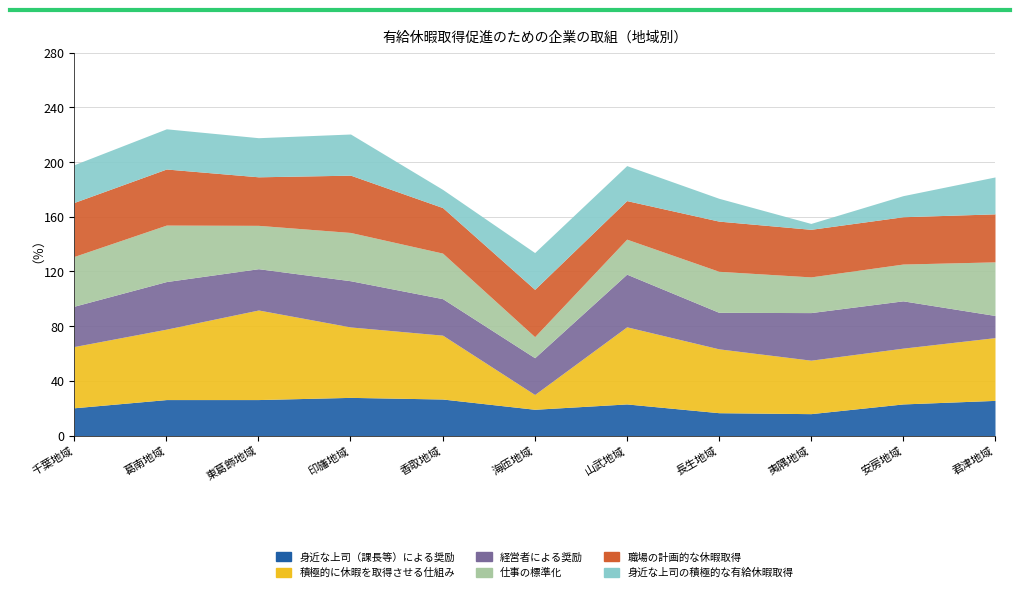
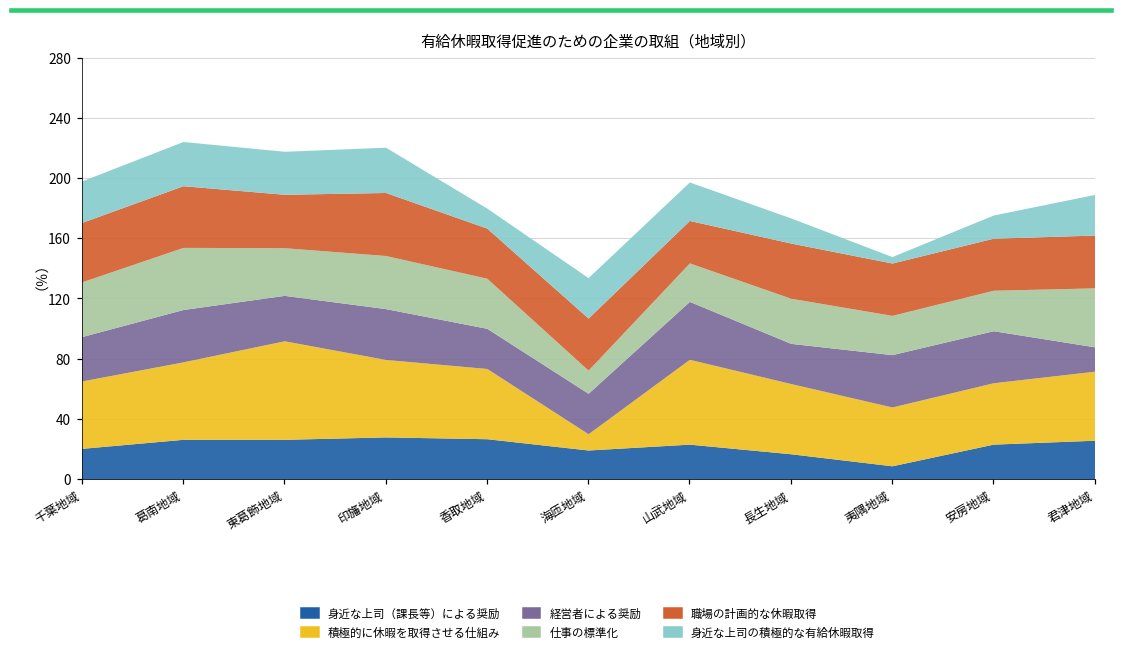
  {
    "身近な上司（課長等）による奨励": {
      "千葉地域": 20,
      "葛南地域": 26,
      "東葛飾地域": 26,
      "印旛地域": 28,
      "香取地域": 27,
      "海匝地域": 19,
      "山武地域": 23,
      "長生地域": 17,
-     "夷隅地域": 16,
+     "夷隅地域": 9,
      "安房地域": 23,
      "君津地域": 26
    },
    "積極的に休暇を取得させる仕組み": {
      "千葉地域": 45,
      "葛南地域": 52,
      "東葛飾地域": 66,
      "印旛地域": 52,
      "香取地域": 47,
      "海匝地域": 11,
      "山武地域": 56,
      "長生地域": 47,
      "夷隅地域": 39,
      "安房地域": 41,
      "君津地域": 46
    },
    "経営者による奨励": {
      "千葉地域": 30,
      "葛南地域": 35,
      "東葛飾地域": 30,
      "印旛地域": 34,
      "香取地域": 27,
      "海匝地域": 27,
      "山武地域": 39,
      "長生地域": 27,
      "夷隅地域": 35,
      "安房地域": 35,
      "君津地域": 16
    },
    "職場の計画的な休暇取得": {
      "千葉地域": 40,
      "葛南地域": 41,
      "東葛飾地域": 36,
      "印旛地域": 42,
      "香取地域": 33,
      "海匝地域": 35,
      "山武地域": 28,
      "長生地域": 37,
      "夷隅地域": 35,
      "安房地域": 35,
      "君津地域": 35
    }
  }
